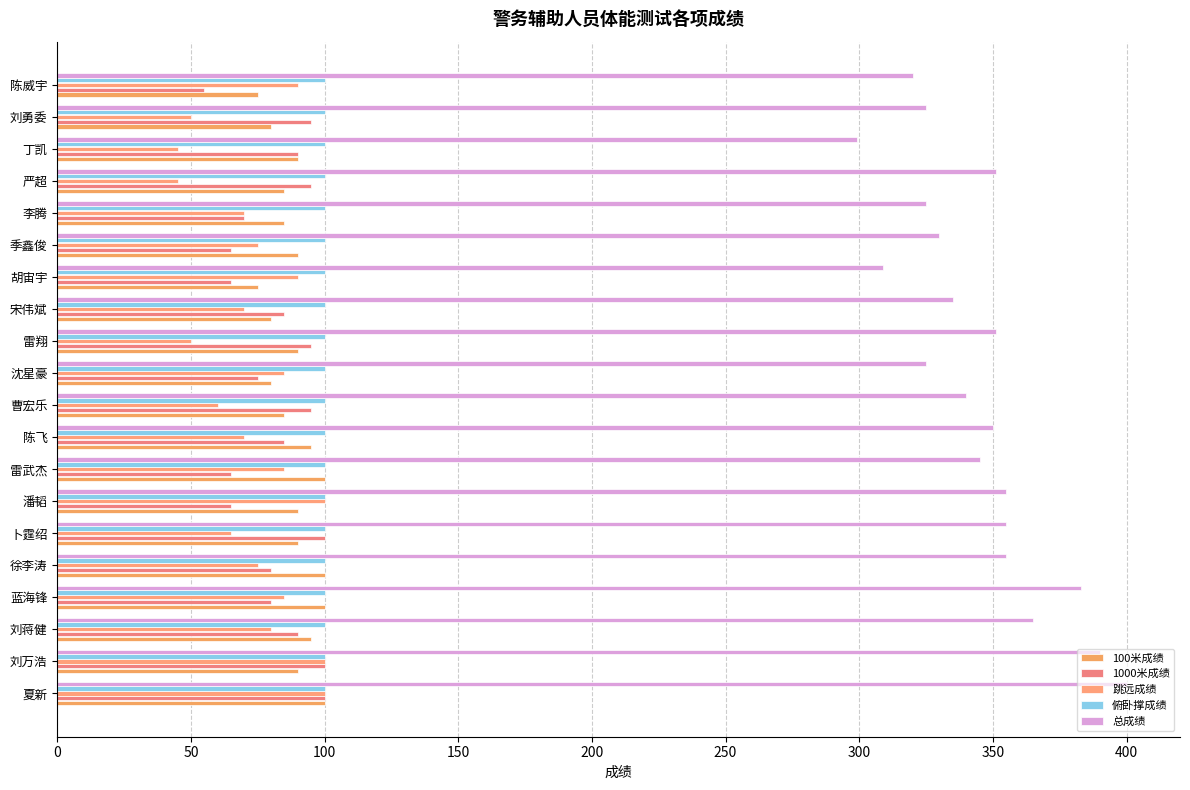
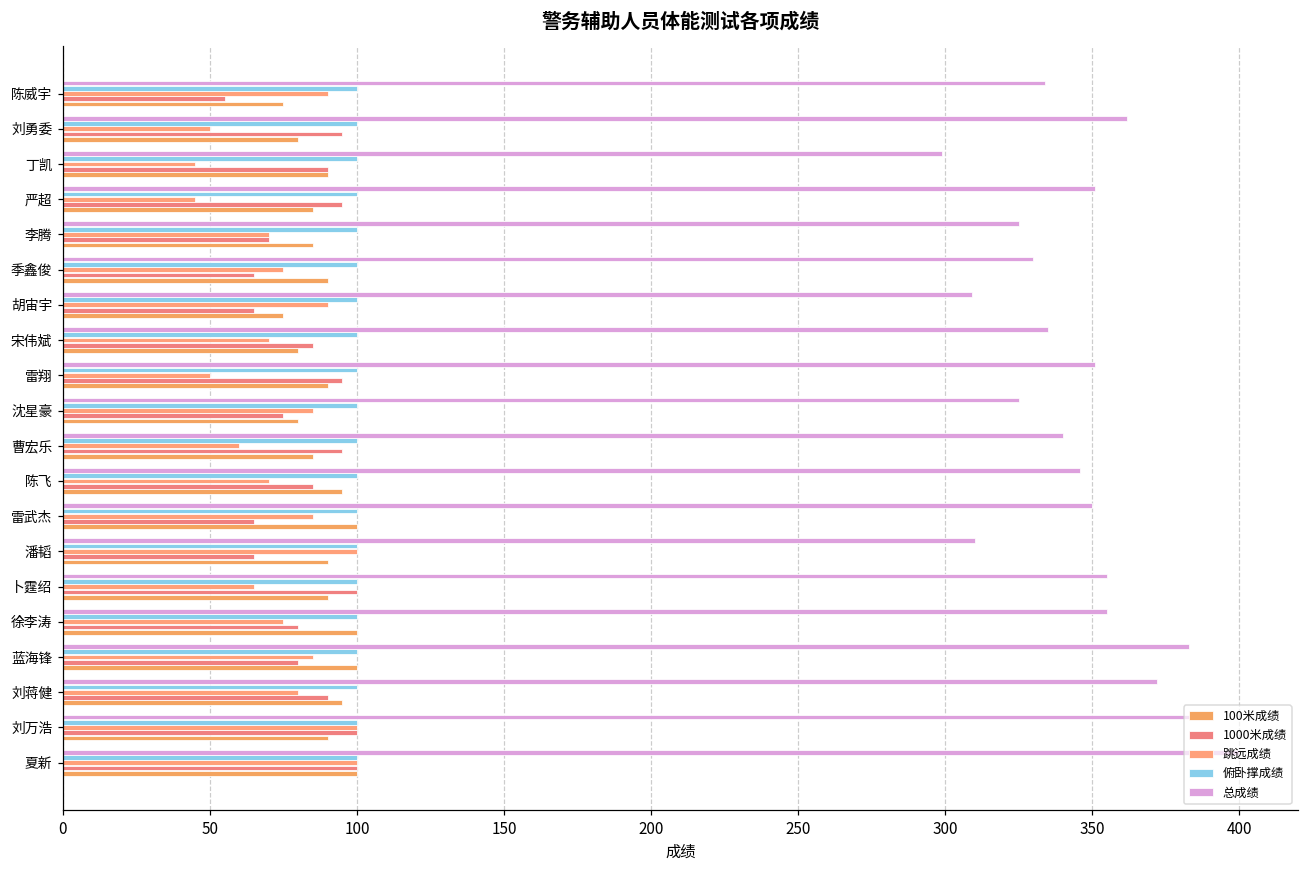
  {
    "俯卧撑成绩": {
      "陈威宇": 100,
      "刘勇委": 100,
      "丁凯": 100,
      "严超": 100,
      "李腾": 100,
      "季鑫俊": 100,
      "胡宙宇": 100,
      "宋伟斌": 100,
      "雷翔": 100,
      "沈星豪": 100,
      "曹宏乐": 100,
      "陈飞": 100,
      "雷武杰": 100,
      "潘韬": 100,
      "卜霆绍": 100,
      "徐李涛": 100,
      "蓝海锋": 100,
      "刘蒋健": 100,
      "刘万浩": 100,
      "夏新": 100
    },
    "总成绩": {
-     "陈威宇": 320,
-     "刘勇委": 325,
+     "陈威宇": 334,
+     "刘勇委": 362,
      "丁凯": 299,
      "严超": 351,
      "李腾": 325,
      "季鑫俊": 330,
      "胡宙宇": 309,
      "宋伟斌": 335,
      "雷翔": 351,
      "沈星豪": 325,
      "曹宏乐": 340,
-     "陈飞": 350,
-     "雷武杰": 345,
-     "潘韬": 355,
+     "陈飞": 346,
+     "雷武杰": 350,
+     "潘韬": 310,
      "卜霆绍": 355,
      "徐李涛": 355,
      "蓝海锋": 383,
-     "刘蒋健": 365
+     "刘蒋健": 372
    }
  }
